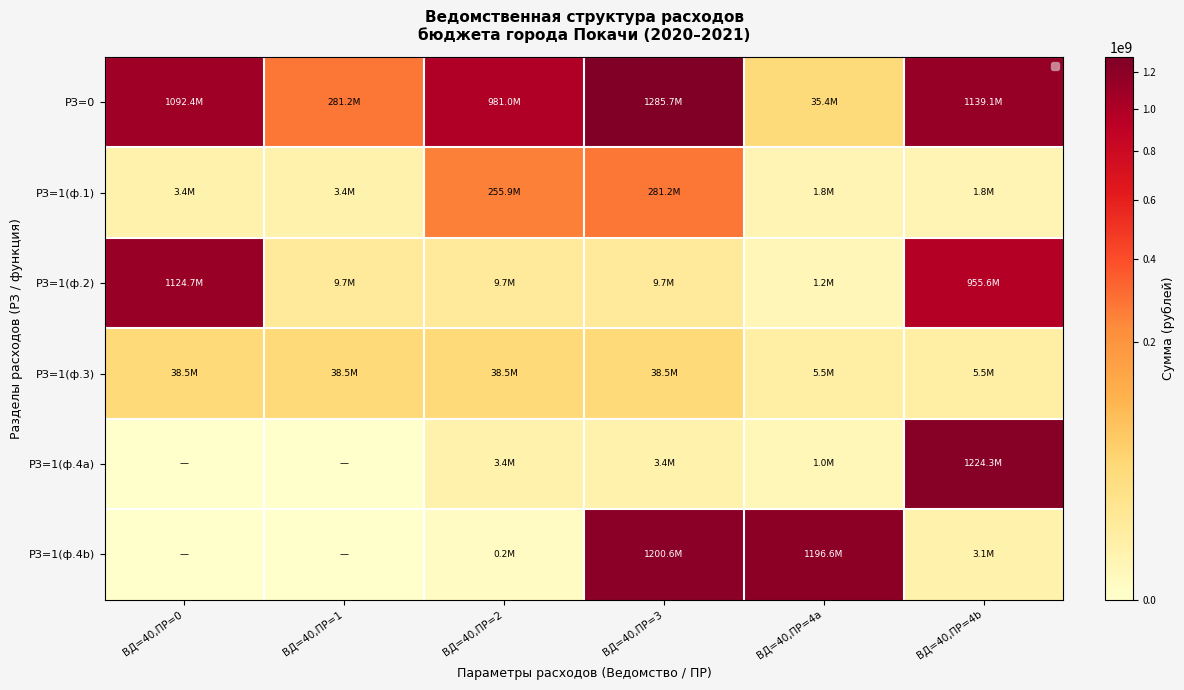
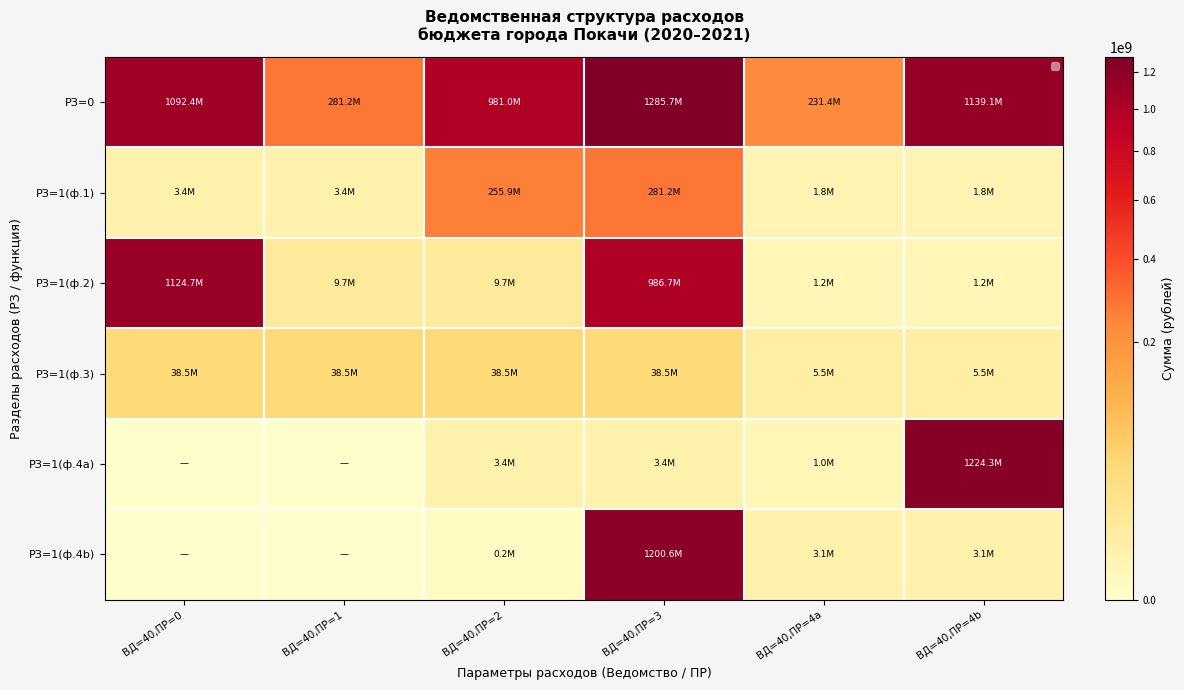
  {
    "РЗ=0": {
      "ВД=40,ПР=0": "1092.4M",
      "ВД=40,ПР=1": "281.2M",
      "ВД=40,ПР=2": "981.0M",
      "ВД=40,ПР=3": "1285.7M",
-     "ВД=40,ПР=4a": "35.4M",
+     "ВД=40,ПР=4a": "231.4M",
      "ВД=40,ПР=4b": "1139.1M"
    },
    "РЗ=1(ф.1)": {
      "ВД=40,ПР=0": "3.4M",
      "ВД=40,ПР=1": "3.4M",
      "ВД=40,ПР=2": "255.9M",
      "ВД=40,ПР=3": "281.2M",
      "ВД=40,ПР=4a": "1.8M",
      "ВД=40,ПР=4b": "1.8M"
    },
    "РЗ=1(ф.2)": {
      "ВД=40,ПР=0": "1124.7M",
      "ВД=40,ПР=1": "9.7M",
      "ВД=40,ПР=2": "9.7M",
-     "ВД=40,ПР=3": "9.7M",
+     "ВД=40,ПР=3": "986.7M",
      "ВД=40,ПР=4a": "1.2M",
-     "ВД=40,ПР=4b": "955.6M"
+     "ВД=40,ПР=4b": "1.2M"
    },
    "РЗ=1(ф.3)": {
      "ВД=40,ПР=0": "38.5M",
      "ВД=40,ПР=1": "38.5M",
      "ВД=40,ПР=2": "38.5M",
      "ВД=40,ПР=3": "38.5M",
      "ВД=40,ПР=4a": "5.5M",
      "ВД=40,ПР=4b": "5.5M"
    },
    "РЗ=1(ф.4a)": {
      "ВД=40,ПР=2": "3.4M",
      "ВД=40,ПР=3": "3.4M",
      "ВД=40,ПР=4a": "1.0M",
      "ВД=40,ПР=4b": "1224.3M"
    },
    "РЗ=1(ф.4b)": {
      "ВД=40,ПР=2": "0.2M",
      "ВД=40,ПР=3": "1200.6M",
-     "ВД=40,ПР=4a": "1196.6M",
+     "ВД=40,ПР=4a": "3.1M",
      "ВД=40,ПР=4b": "3.1M"
    }
  }
